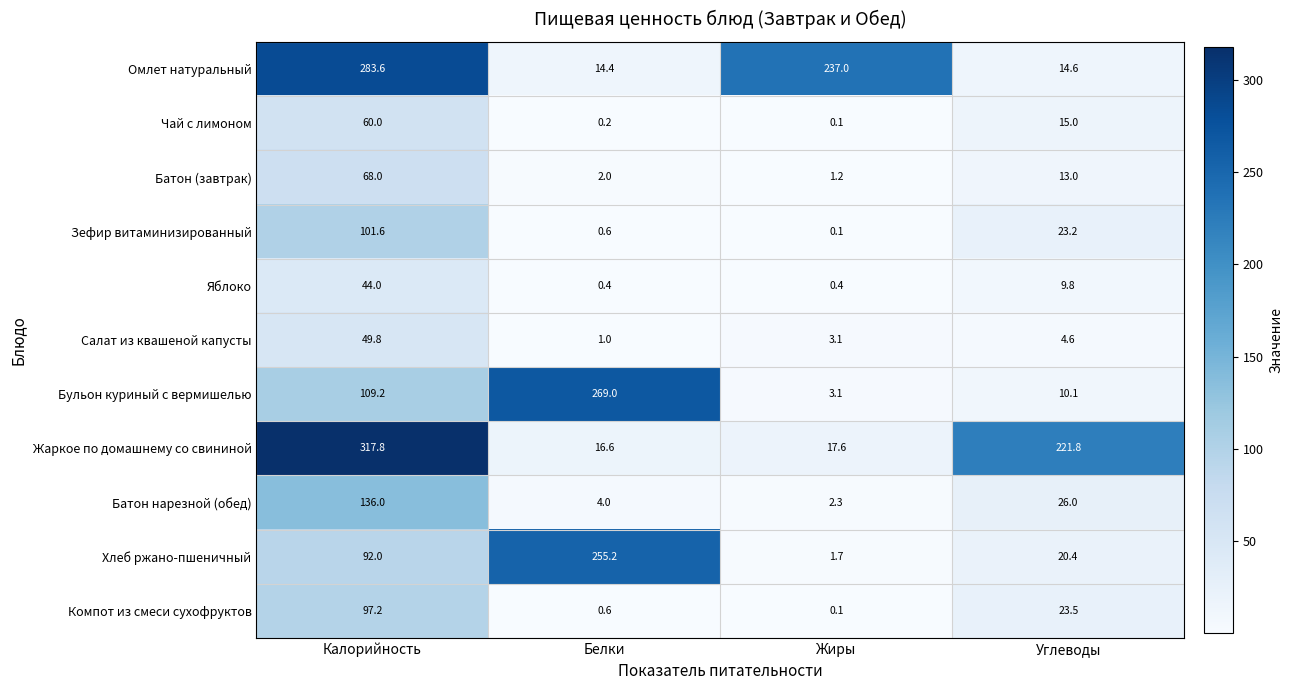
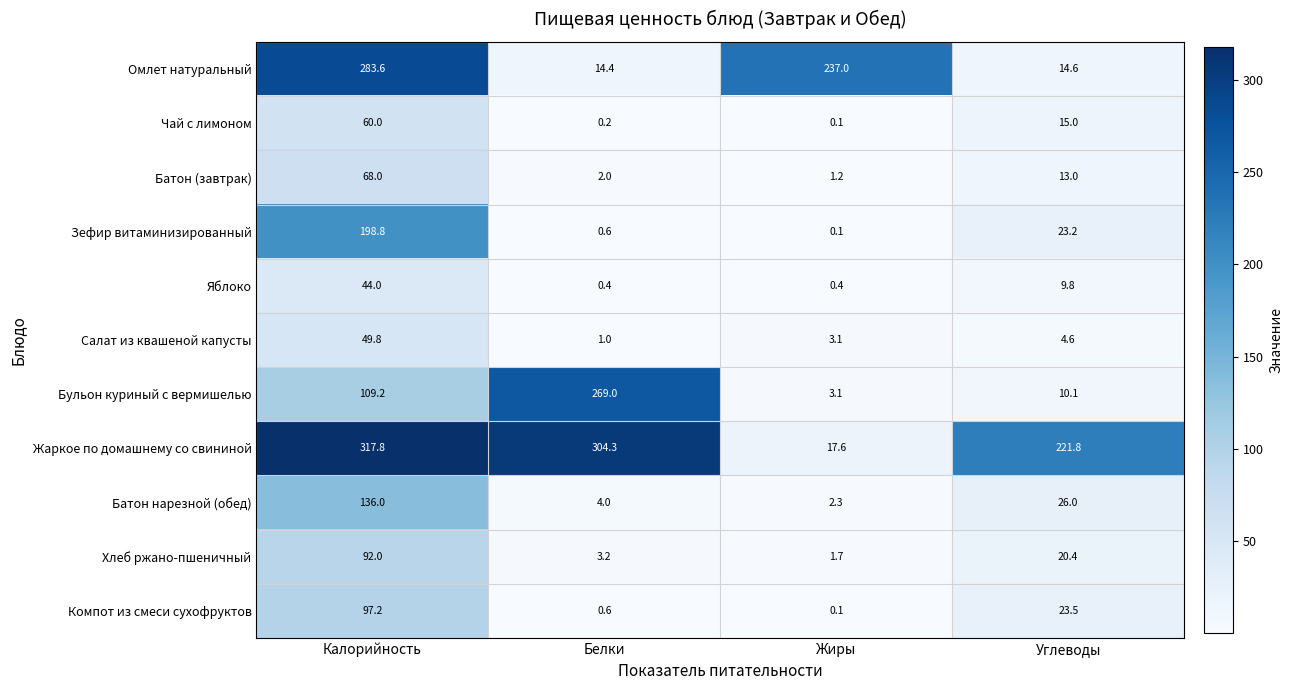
  {
    "Омлет натуральный": {
      "Калорийность": 283.6,
      "Белки": 14.4,
      "Жиры": 237.0,
      "Углеводы": 14.6
    },
    "Чай с лимоном": {
      "Калорийность": 60.0,
      "Белки": 0.2,
      "Жиры": 0.1,
      "Углеводы": 15.0
    },
    "Батон (завтрак)": {
      "Калорийность": 68.0,
      "Белки": 2.0,
      "Жиры": 1.2,
      "Углеводы": 13.0
    },
    "Зефир витаминизированный": {
-     "Калорийность": 101.6,
+     "Калорийность": 198.8,
      "Белки": 0.6,
      "Жиры": 0.1,
      "Углеводы": 23.2
    },
    "Яблоко": {
      "Калорийность": 44.0,
      "Белки": 0.4,
      "Жиры": 0.4,
      "Углеводы": 9.8
    },
    "Салат из квашеной капусты": {
      "Калорийность": 49.8,
      "Белки": 1.0,
      "Жиры": 3.1,
      "Углеводы": 4.6
    },
    "Бульон куриный с вермишелью": {
      "Калорийность": 109.2,
      "Белки": 269.0,
      "Жиры": 3.1,
      "Углеводы": 10.1
    },
    "Жаркое по домашнему со свининой": {
      "Калорийность": 317.8,
-     "Белки": 16.6,
+     "Белки": 304.3,
      "Жиры": 17.6,
      "Углеводы": 221.8
    },
    "Батон нарезной (обед)": {
      "Калорийность": 136.0,
      "Белки": 4.0,
      "Жиры": 2.3,
      "Углеводы": 26.0
    },
    "Хлеб ржано-пшеничный": {
      "Калорийность": 92.0,
-     "Белки": 255.2,
+     "Белки": 3.2,
      "Жиры": 1.7,
      "Углеводы": 20.4
    },
    "Компот из смеси сухофруктов": {
      "Калорийность": 97.2,
      "Белки": 0.6,
      "Жиры": 0.1,
      "Углеводы": 23.5
    }
  }
